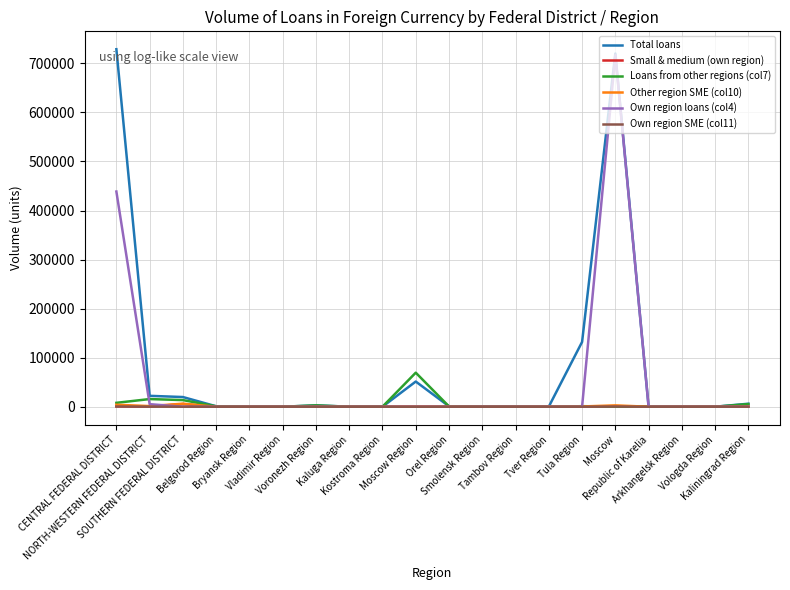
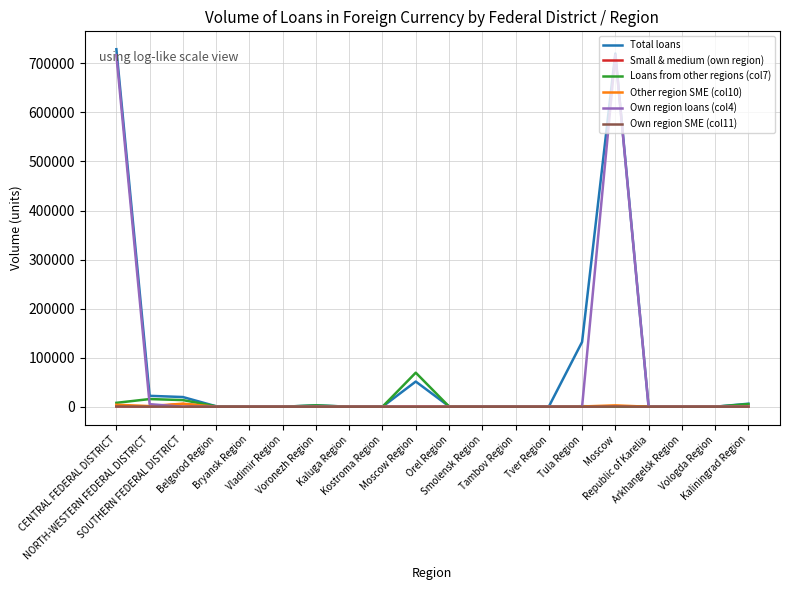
  {
    "Total loans": {
      "CENTRAL FEDERAL DISTRICT": 730000,
      "NORTH-WESTERN FEDERAL DISTRICT": 20000,
      "SOUTHERN FEDERAL DISTRICT": 20000,
      "Moscow Region": 50000,
      "Tula Region": 130000
    },
    "Loans from other regions (col7)": {
      "NORTH-WESTERN FEDERAL DISTRICT": 20000,
      "SOUTHERN FEDERAL DISTRICT": 10000,
      "Moscow Region": 70000
    },
    "Own region loans (col4)": {
-     "CENTRAL FEDERAL DISTRICT": 440000
+     "CENTRAL FEDERAL DISTRICT": 720000
    }
  }
